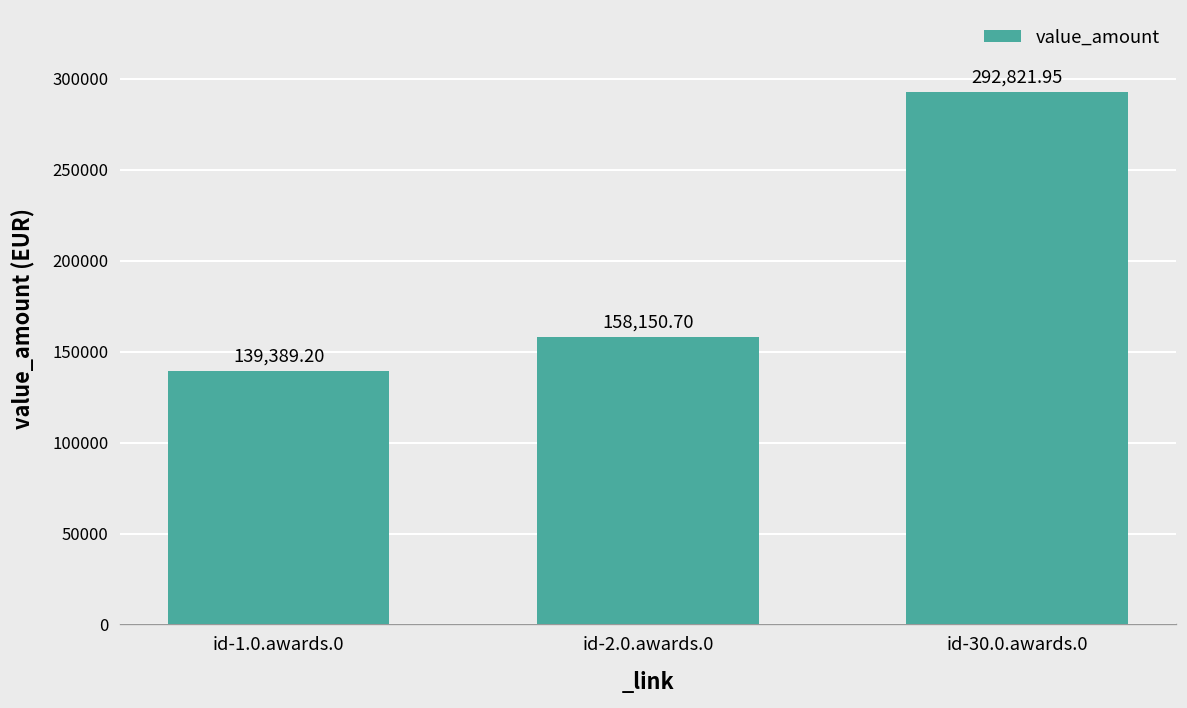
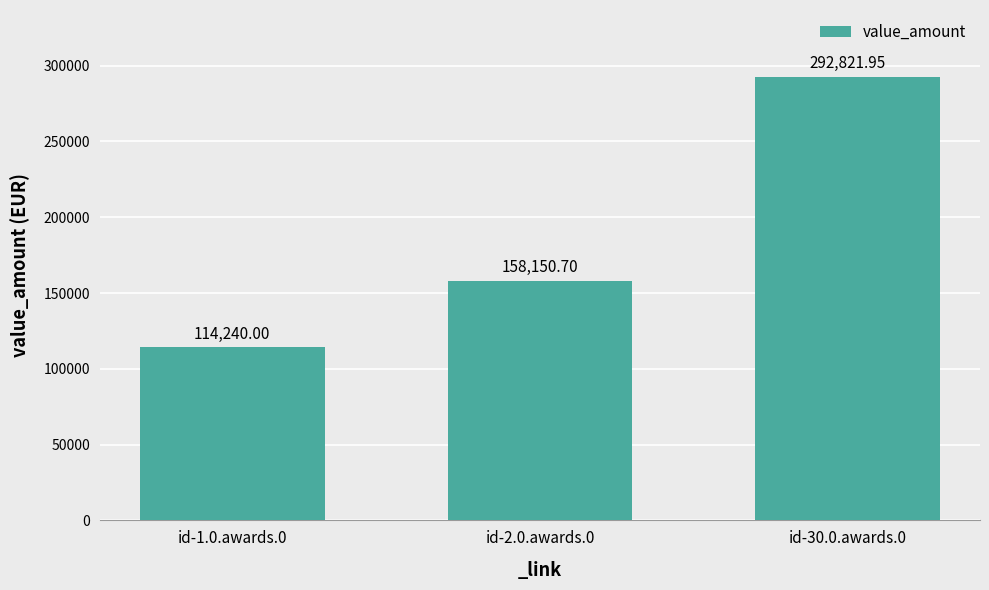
  {
-   "id-1.0.awards.0": "139,389.20",
+   "id-1.0.awards.0": "114,240.00",
    "id-2.0.awards.0": "158,150.70",
    "id-30.0.awards.0": "292,821.95"
  }
